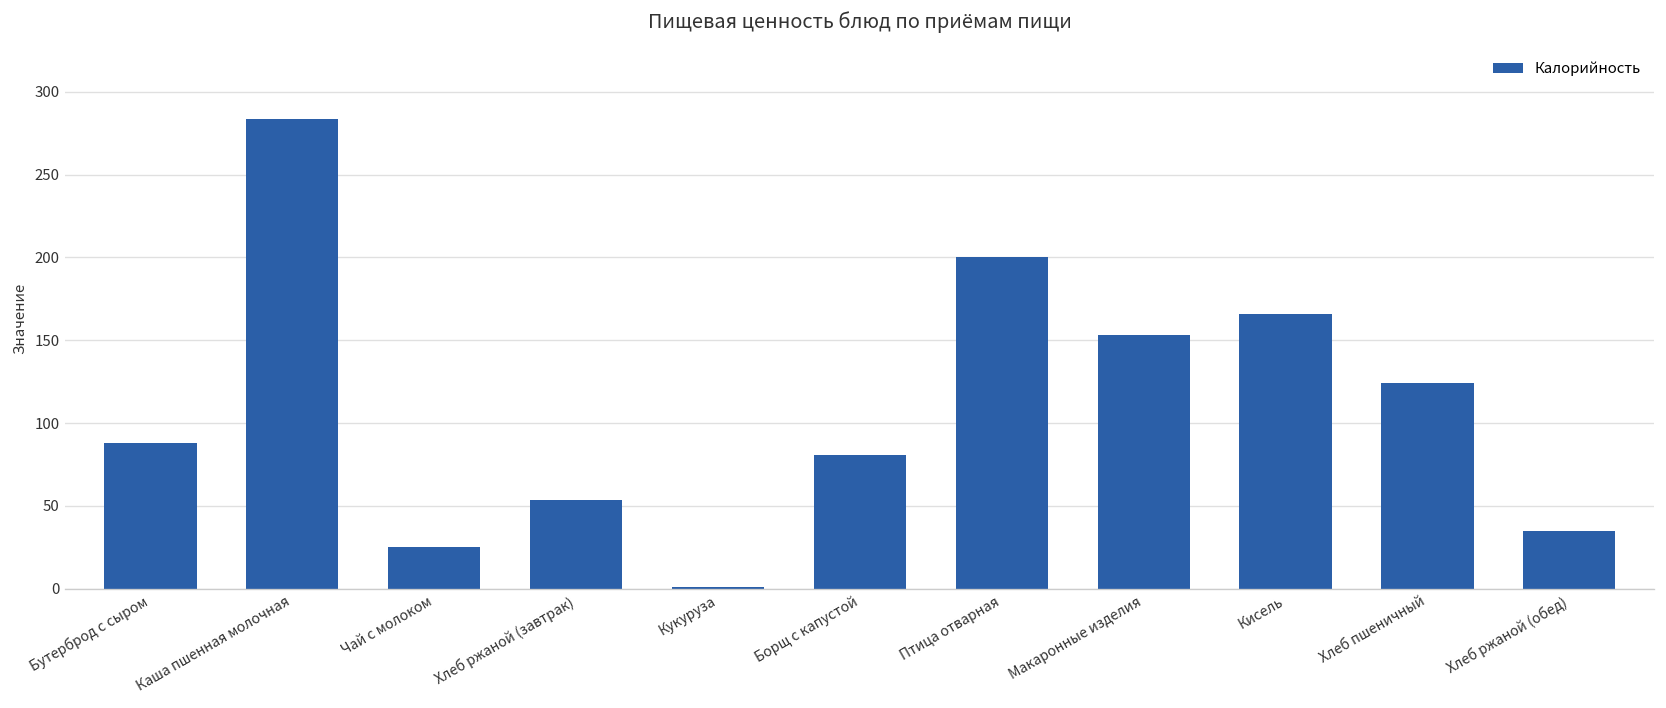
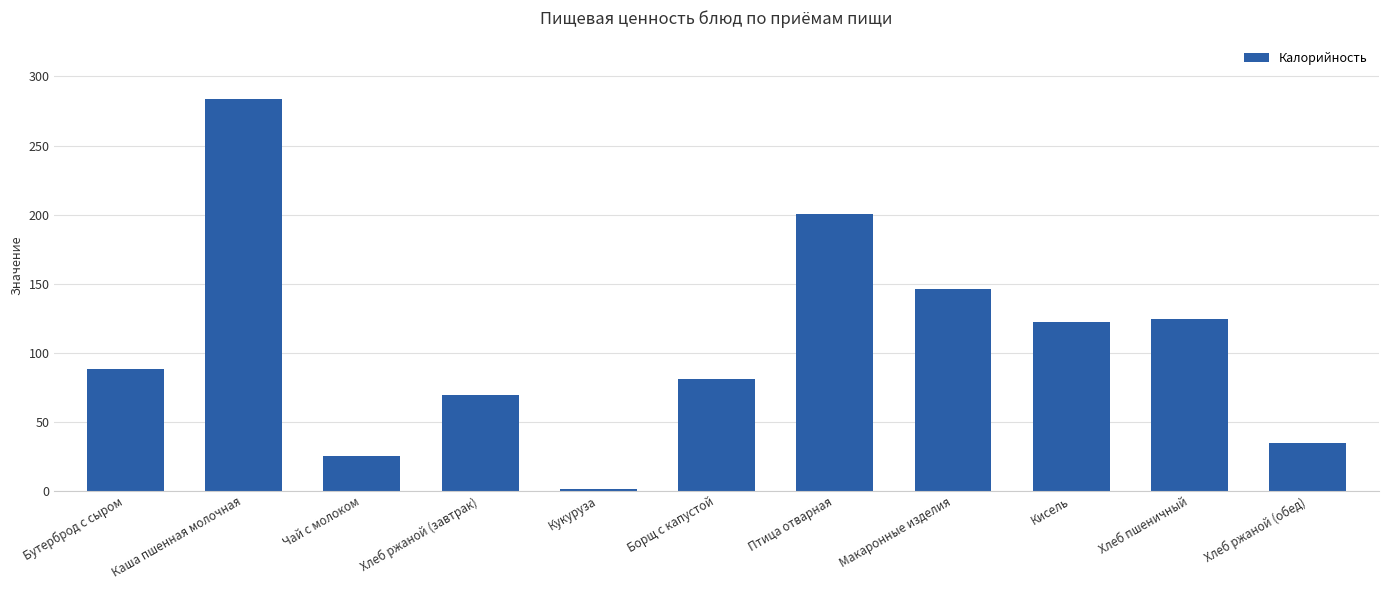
  {
    "Бутерброд с сыром": 88,
    "Каша пшенная молочная": 284,
    "Чай с молоком": 25,
-   "Хлеб ржаной (завтрак)": 54,
+   "Хлеб ржаной (завтрак)": 70,
    "Борщ с капустой": 81,
    "Птица отварная": 200,
-   "Макаронные изделия": 153,
-   "Кисель": 166,
+   "Макаронные изделия": 146,
+   "Кисель": 122,
    "Хлеб пшеничный": 124,
    "Хлеб ржаной (обед)": 35
  }
